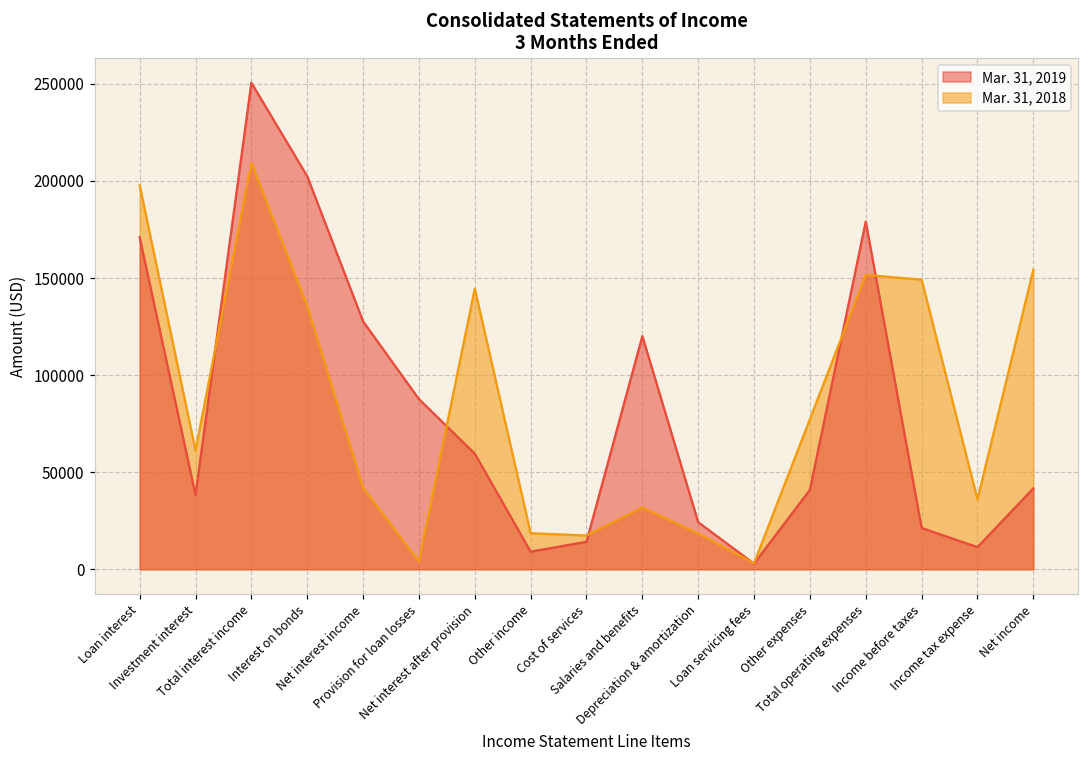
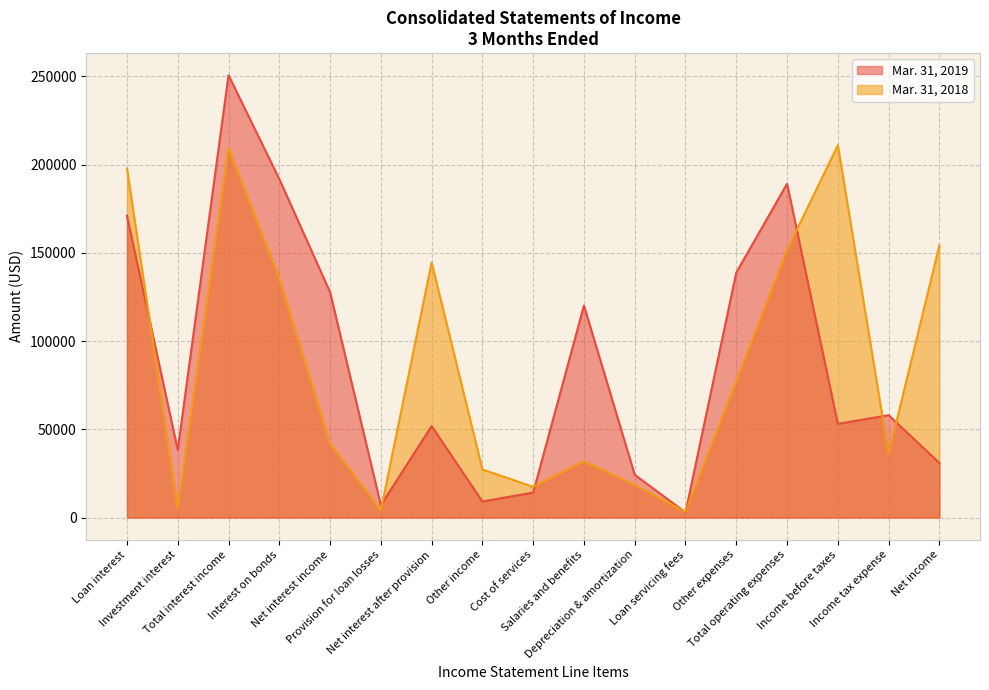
  {
    "Mar. 31, 2019": {
      "Loan interest": 171000,
      "Investment interest": 38000,
      "Total interest income": 251000,
-     "Interest on bonds": 202000,
+     "Interest on bonds": 192000,
      "Net interest income": 128000,
-     "Provision for loan losses": 88000,
-     "Net interest after provision": 60000,
+     "Provision for loan losses": 7000,
+     "Net interest after provision": 52000,
      "Other income": 9000,
      "Cost of services": 14000,
      "Salaries and benefits": 120000,
      "Depreciation & amortization": 24000,
-     "Other expenses": 41000,
-     "Total operating expenses": 179000,
-     "Income before taxes": 21000,
-     "Income tax expense": 11000,
-     "Net income": 42000
+     "Other expenses": 139000,
+     "Total operating expenses": 189000,
+     "Income before taxes": 53000,
+     "Income tax expense": 58000,
+     "Net income": 31000
    },
    "Mar. 31, 2018": {
      "Loan interest": 198000,
-     "Investment interest": 61000,
+     "Investment interest": 5000,
      "Total interest income": 209000,
      "Interest on bonds": 136000,
      "Net interest income": 42000,
      "Provision for loan losses": 4000,
      "Net interest after provision": 144000,
-     "Other income": 19000,
+     "Other income": 27000,
      "Cost of services": 17000,
      "Salaries and benefits": 32000,
      "Depreciation & amortization": 18000,
      "Other expenses": 77000,
      "Total operating expenses": 152000,
-     "Income before taxes": 149000,
+     "Income before taxes": 211000,
      "Income tax expense": 36000,
      "Net income": 154000
    }
  }
